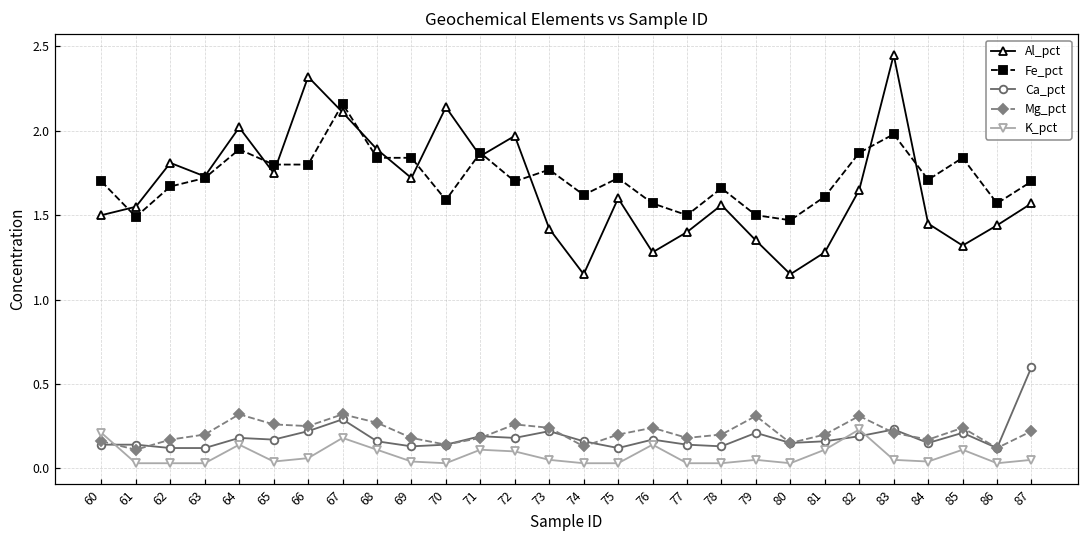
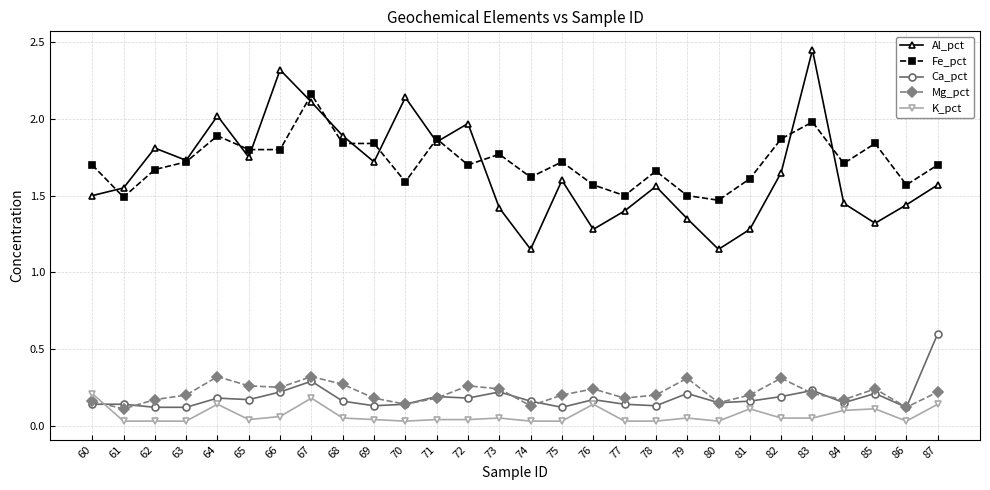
  {
    "K_pct": {
      "60": 0.21,
      "61": 0.03,
      "62": 0.03,
      "63": 0.03,
      "64": 0.14,
      "65": 0.04,
      "66": 0.06,
      "67": 0.18,
-     "68": 0.11,
+     "68": 0.05,
      "69": 0.04,
      "70": 0.03,
-     "71": 0.11,
-     "72": 0.10,
+     "71": 0.04,
+     "72": 0.04,
      "73": 0.05,
      "74": 0.03,
      "75": 0.03,
      "76": 0.14,
      "77": 0.03,
      "78": 0.03,
      "79": 0.05,
      "80": 0.03,
      "81": 0.11,
-     "82": 0.23,
+     "82": 0.05,
      "83": 0.05,
-     "84": 0.04,
+     "84": 0.10,
      "85": 0.11,
      "86": 0.03,
-     "87": 0.05
+     "87": 0.14
    }
  }
